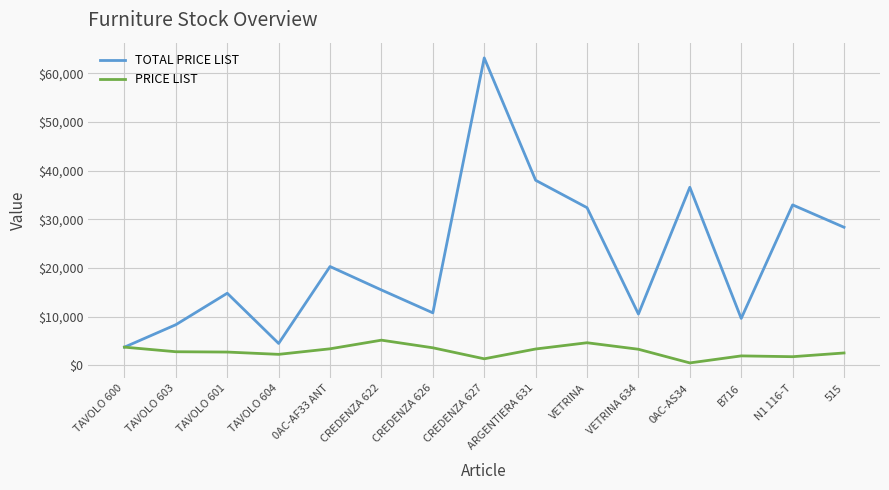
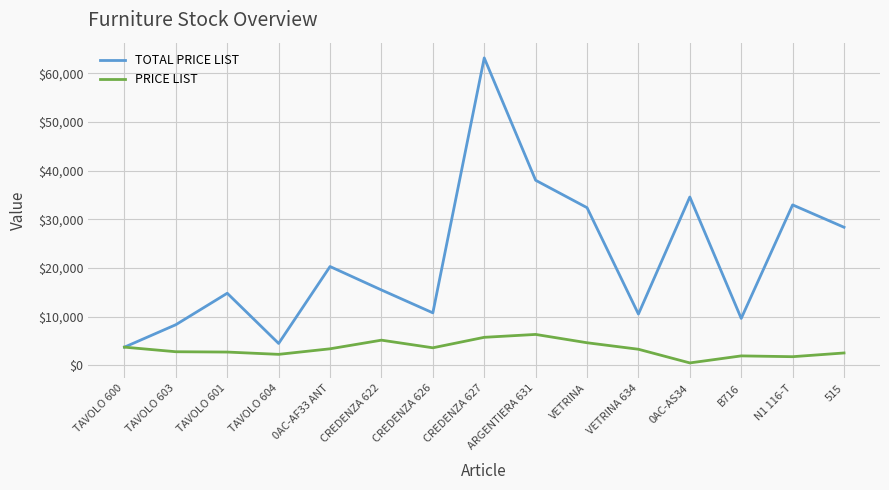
  {
    "TOTAL PRICE LIST": {
      "TAVOLO 603": "$8,000",
      "TAVOLO 601": "$15,000",
      "TAVOLO 604": "$4,000",
      "0AC-AF33 ANT": "$20,000",
      "CREDENZA 622": "$15,000",
      "CREDENZA 626": "$11,000",
      "CREDENZA 627": "$63,000",
      "ARGENTIERA 631": "$38,000",
      "VETRINA": "$32,000",
      "VETRINA 634": "$11,000",
-     "0AC-AS34": "$37,000",
+     "0AC-AS34": "$35,000",
      "B716": "$10,000",
      "N1 116-T": "$33,000",
      "515": "$28,000"
    },
    "PRICE LIST": {
      "TAVOLO 603": "$3,000",
      "TAVOLO 601": "$3,000",
      "TAVOLO 604": "$2,000",
      "0AC-AF33 ANT": "$3,000",
      "CREDENZA 622": "$5,000",
      "CREDENZA 626": "$4,000",
-     "CREDENZA 627": "$1,000",
-     "ARGENTIERA 631": "$3,000",
+     "CREDENZA 627": "$6,000",
+     "ARGENTIERA 631": "$6,000",
      "VETRINA": "$5,000",
      "VETRINA 634": "$3,000",
      "0AC-AS34": "$0",
      "B716": "$2,000",
      "N1 116-T": "$2,000",
      "515": "$3,000"
    }
  }
